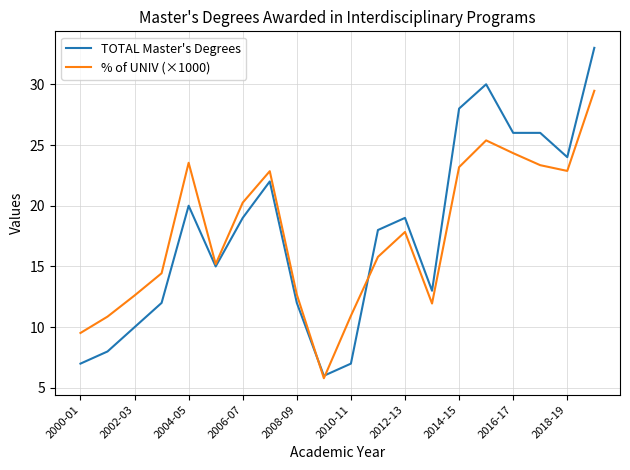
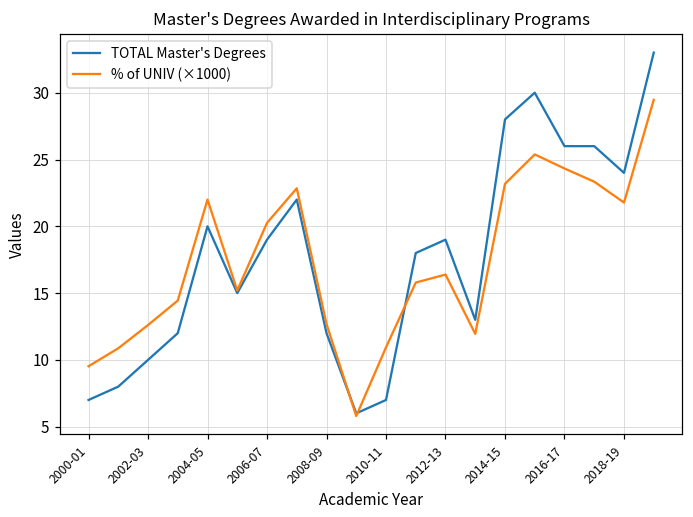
  {
    "TOTAL Master's Degrees": {
      "2000-01": 7.0,
      "2002-03": 10.0,
      "2004-05": 20.0,
      "2006-07": 19.0,
      "2008-09": 12.0,
      "2010-11": 7.0,
      "2012-13": 19.0,
      "2014-15": 28.0,
      "2016-17": 26.0,
      "2018-19": 24.0
    },
    "% of UNIV (×1000)": {
      "2000-01": 9.5,
      "2002-03": 12.6,
-     "2004-05": 23.5,
+     "2004-05": 22.0,
      "2006-07": 20.3,
      "2008-09": 12.7,
      "2010-11": 10.9,
-     "2012-13": 17.8,
+     "2012-13": 16.4,
      "2014-15": 23.2,
      "2016-17": 24.3,
-     "2018-19": 22.9
+     "2018-19": 21.8
    }
  }
